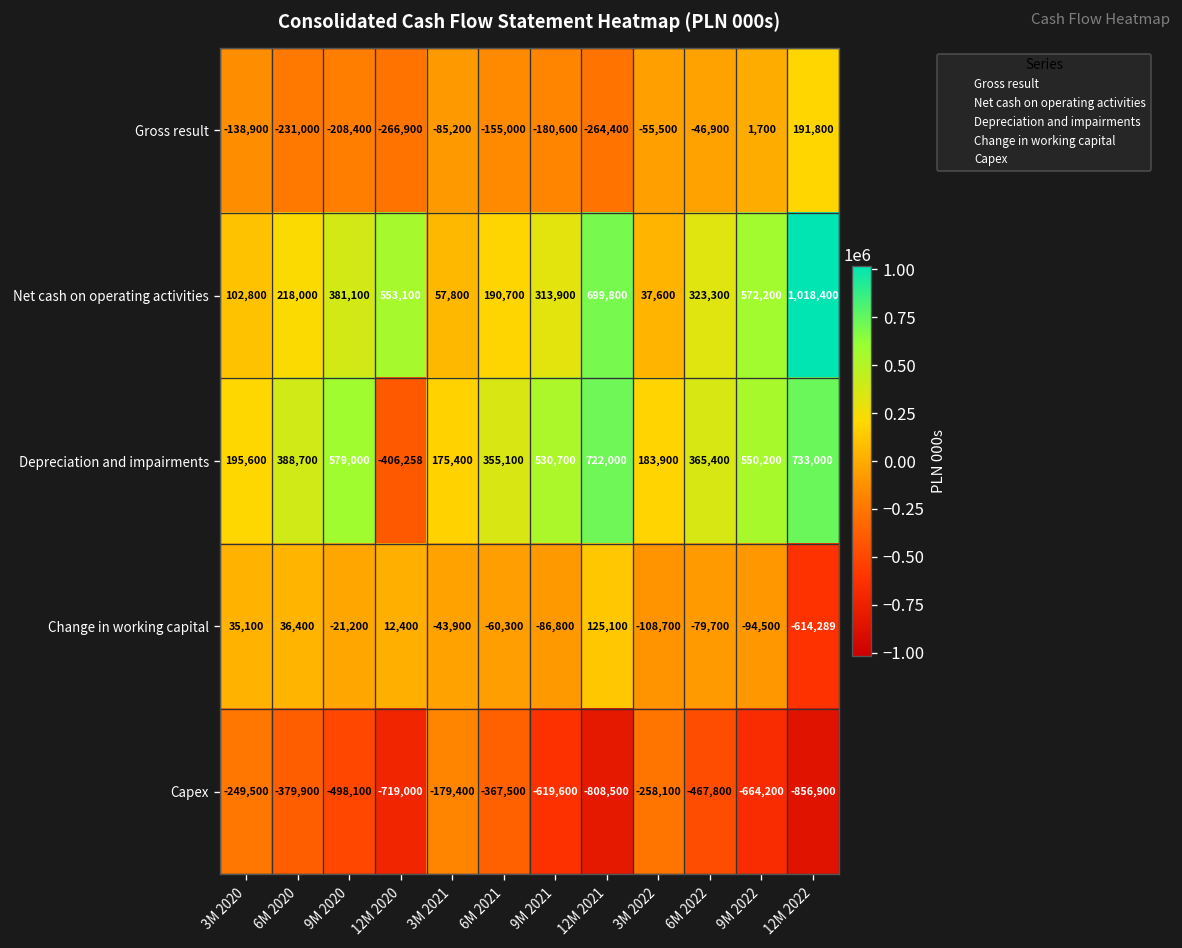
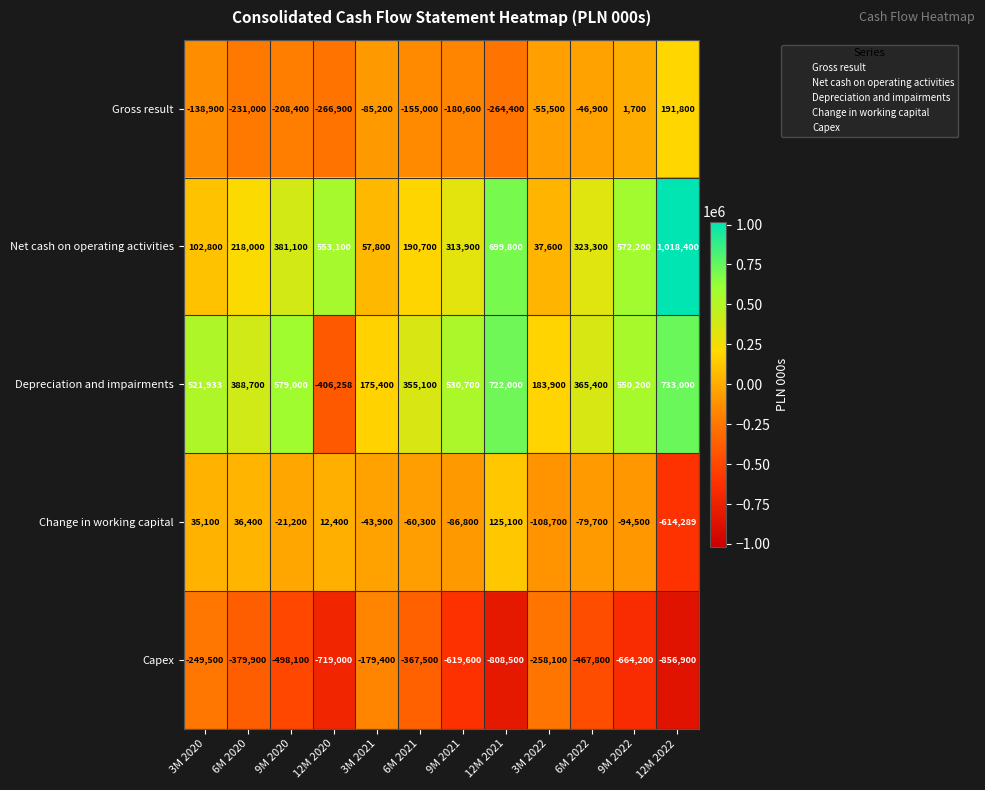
  {
    "Gross result": {
      "3M 2020": "-138,900",
      "6M 2020": "-231,000",
      "9M 2020": "-208,400",
      "12M 2020": "-266,900",
      "3M 2021": "-85,200",
      "6M 2021": "-155,000",
      "9M 2021": "-180,600",
      "12M 2021": "-264,400",
      "3M 2022": "-55,500",
      "6M 2022": "-46,900",
      "9M 2022": "1,700",
      "12M 2022": "191,800"
    },
    "Net cash on operating activities": {
      "3M 2020": "102,800",
      "6M 2020": "218,000",
      "9M 2020": "381,100",
      "12M 2020": "553,100",
      "3M 2021": "57,800",
      "6M 2021": "190,700",
      "9M 2021": "313,900",
      "12M 2021": "699,800",
      "3M 2022": "37,600",
      "6M 2022": "323,300",
      "9M 2022": "572,200",
      "12M 2022": "1,018,400"
    },
    "Depreciation and impairments": {
-     "3M 2020": "195,600",
+     "3M 2020": "521,933",
      "6M 2020": "388,700",
      "9M 2020": "579,000",
      "12M 2020": "-406,258",
      "3M 2021": "175,400",
      "6M 2021": "355,100",
      "9M 2021": "530,700",
      "12M 2021": "722,000",
      "3M 2022": "183,900",
      "6M 2022": "365,400",
      "9M 2022": "550,200",
      "12M 2022": "733,000"
    },
    "Change in working capital": {
      "3M 2020": "35,100",
      "6M 2020": "36,400",
      "9M 2020": "-21,200",
      "12M 2020": "12,400",
      "3M 2021": "-43,900",
      "6M 2021": "-60,300",
      "9M 2021": "-86,800",
      "12M 2021": "125,100",
      "3M 2022": "-108,700",
      "6M 2022": "-79,700",
      "9M 2022": "-94,500",
      "12M 2022": "-614,289"
    },
    "Capex": {
      "3M 2020": "-249,500",
      "6M 2020": "-379,900",
      "9M 2020": "-498,100",
      "12M 2020": "-719,000",
      "3M 2021": "-179,400",
      "6M 2021": "-367,500",
      "9M 2021": "-619,600",
      "12M 2021": "-808,500",
      "3M 2022": "-258,100",
      "6M 2022": "-467,800",
      "9M 2022": "-664,200",
      "12M 2022": "-856,900"
    }
  }
